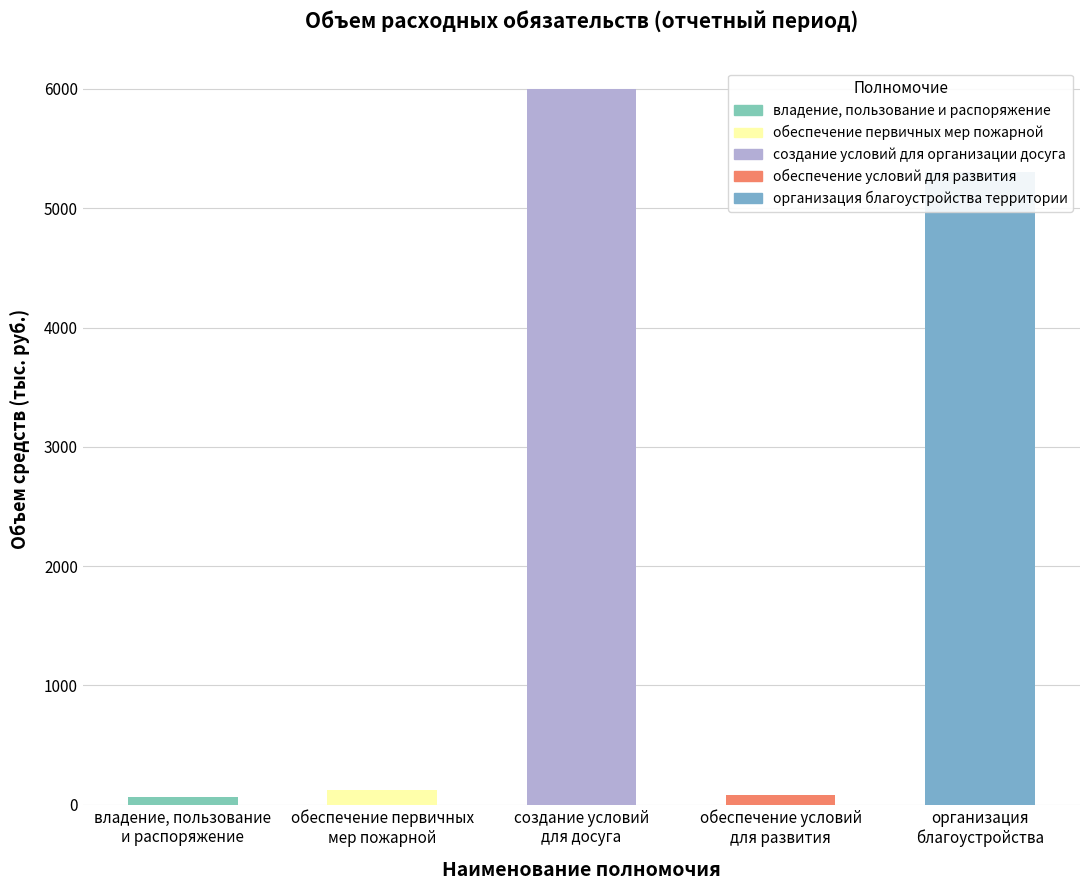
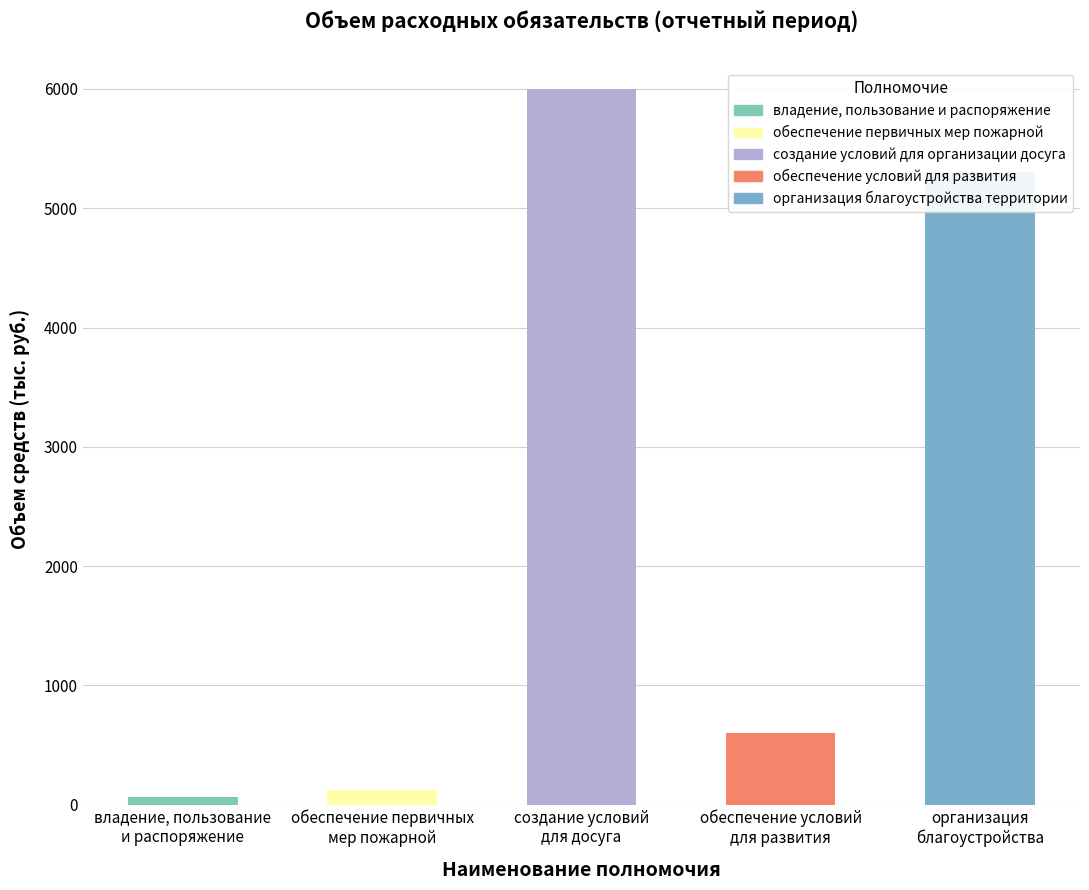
  {
    "владение, пользование и распоряжение": 60,
    "обеспечение первичных мер пожарной": 120,
    "создание условий для досуга": 6000,
-   "обеспечение условий для развития": 80
+   "обеспечение условий для развития": 600
  }
